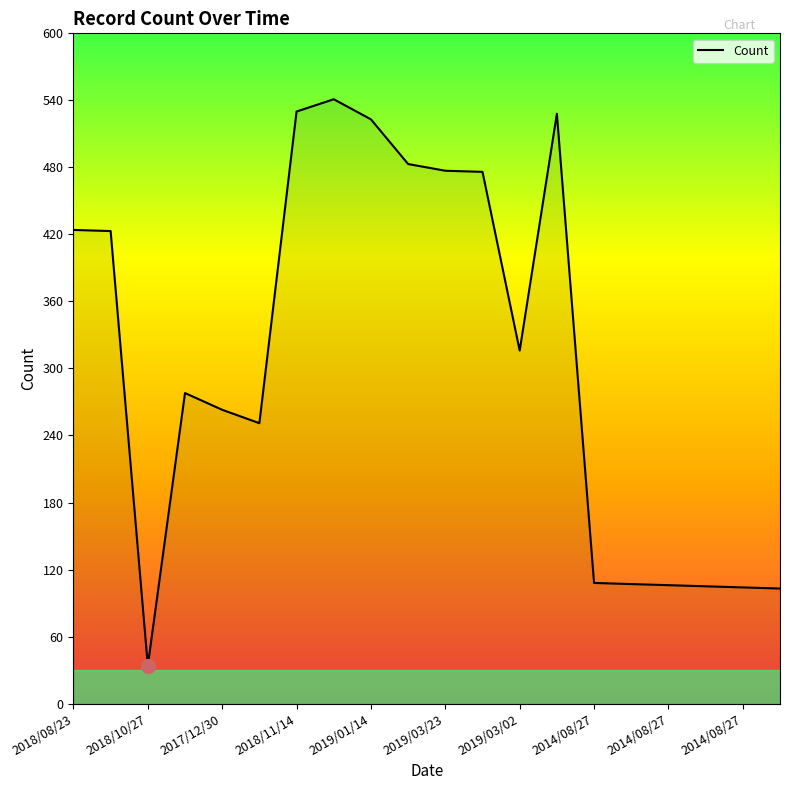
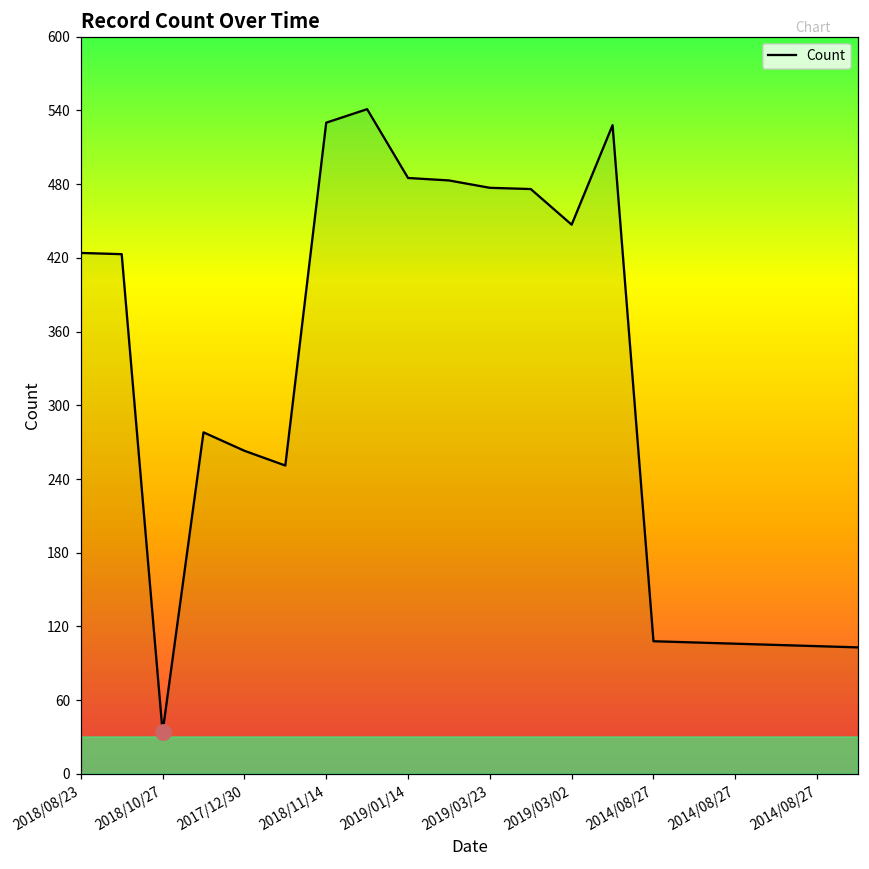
  {
    "Count": {
      "2017/12/30": 263,
      "2018/11/14": 530,
-     "2019/01/14": 523,
-     "2019/03/02": 316
+     "2019/01/14": 485,
+     "2019/03/02": 447
    }
  }
